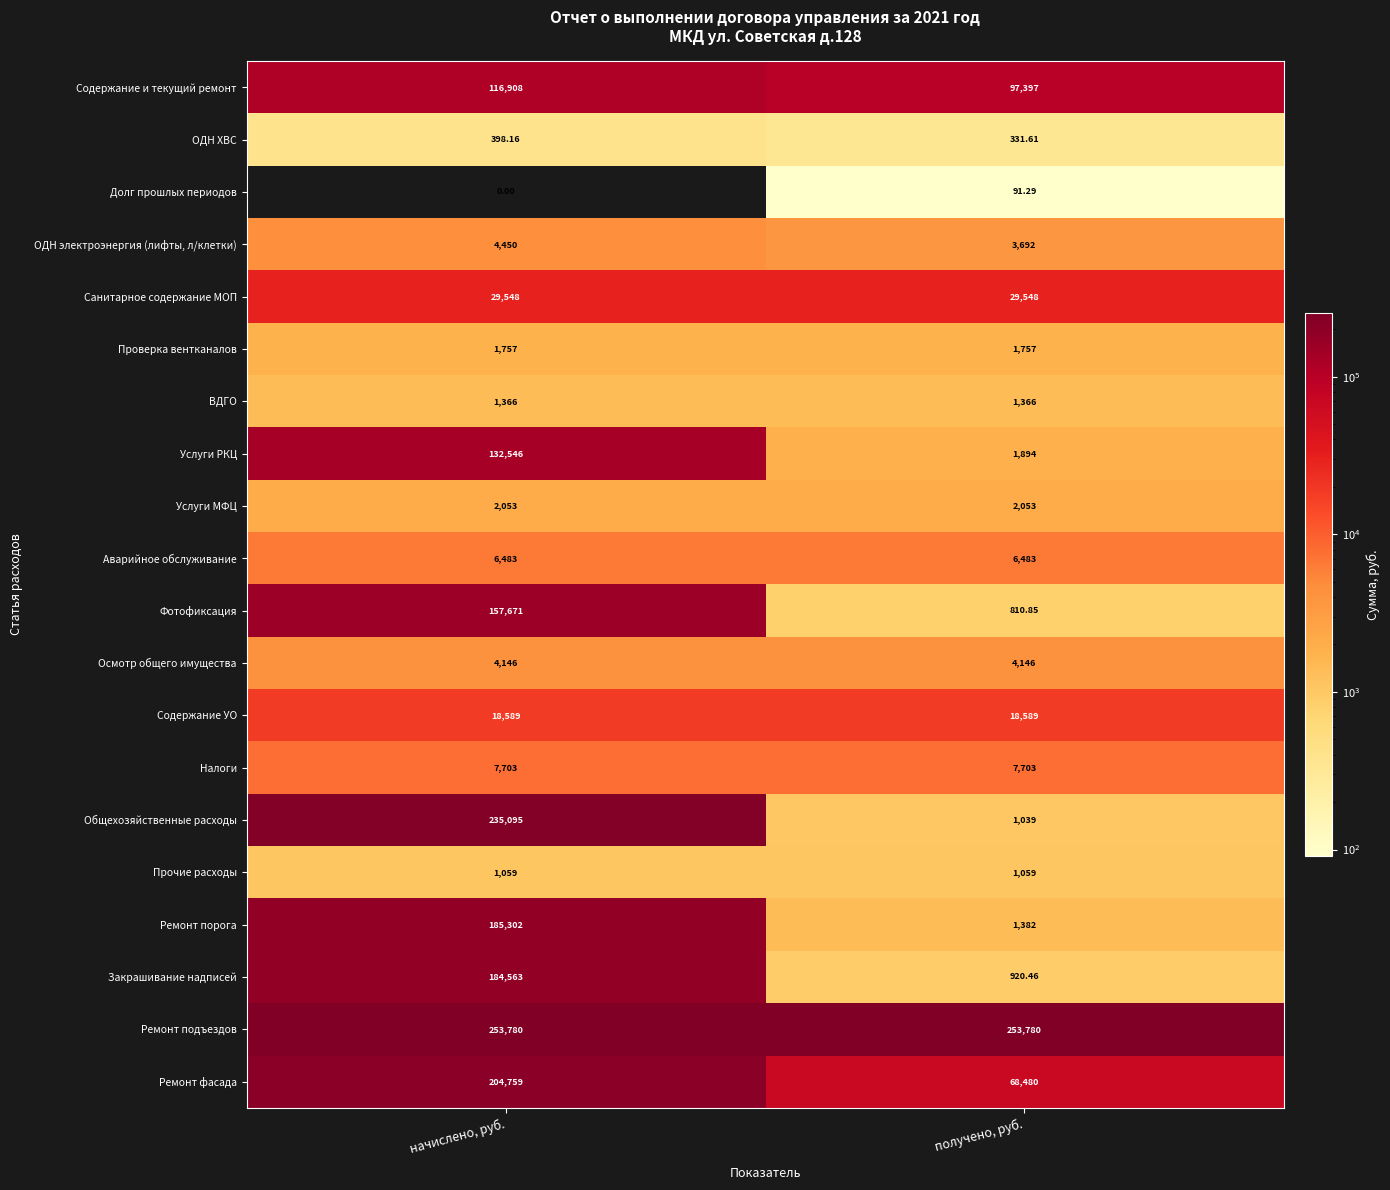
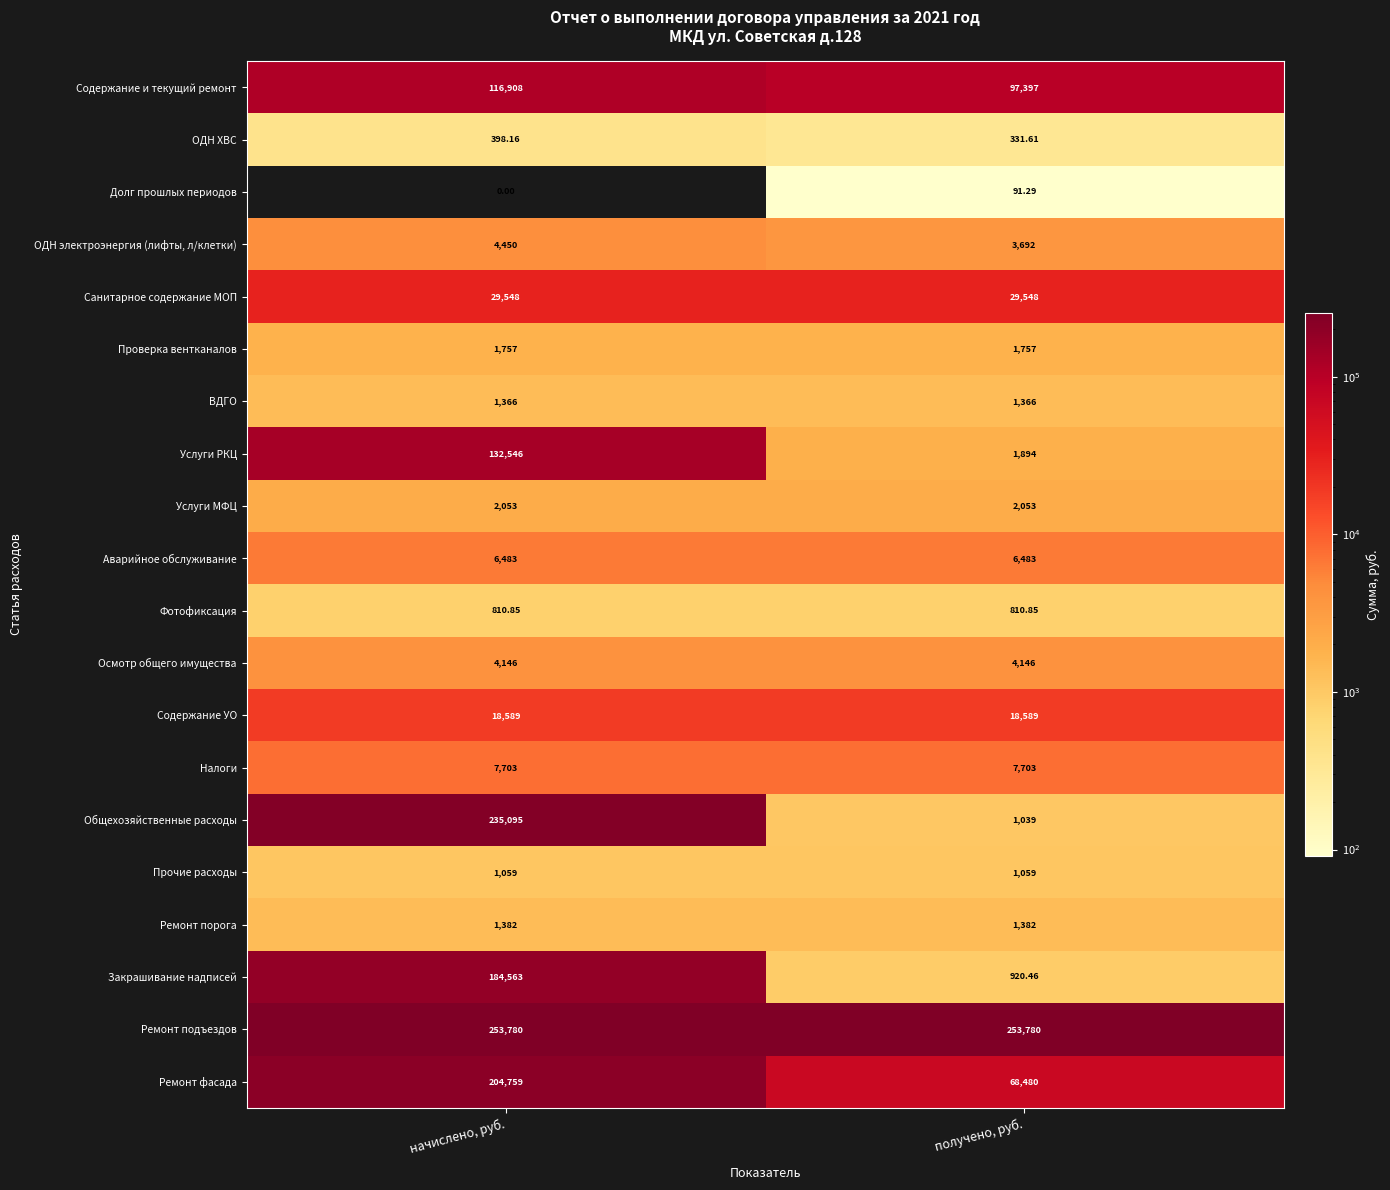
  {
    "Содержание и текущий ремонт": {
      "начислено, руб.": "116,908",
      "получено, руб.": "97,397"
    },
    "ОДН ХВС": {
      "начислено, руб.": "398.16",
      "получено, руб.": "331.61"
    },
    "Долг прошлых периодов": {
      "получено, руб.": "91.29"
    },
    "ОДН электроэнергия (лифты, л/клетки)": {
      "начислено, руб.": "4,450",
      "получено, руб.": "3,692"
    },
    "Санитарное содержание МОП": {
      "начислено, руб.": "29,548",
      "получено, руб.": "29,548"
    },
    "Проверка вентканалов": {
      "начислено, руб.": "1,757",
      "получено, руб.": "1,757"
    },
    "ВДГО": {
      "начислено, руб.": "1,366",
      "получено, руб.": "1,366"
    },
    "Услуги РКЦ": {
      "начислено, руб.": "132,546",
      "получено, руб.": "1,894"
    },
    "Услуги МФЦ": {
      "начислено, руб.": "2,053",
      "получено, руб.": "2,053"
    },
    "Аварийное обслуживание": {
      "начислено, руб.": "6,483",
      "получено, руб.": "6,483"
    },
    "Фотофиксация": {
-     "начислено, руб.": "157,671",
+     "начислено, руб.": "810.85",
      "получено, руб.": "810.85"
    },
    "Осмотр общего имущества": {
      "начислено, руб.": "4,146",
      "получено, руб.": "4,146"
    },
    "Содержание УО": {
      "начислено, руб.": "18,589",
      "получено, руб.": "18,589"
    },
    "Налоги": {
      "начислено, руб.": "7,703",
      "получено, руб.": "7,703"
    },
    "Общехозяйственные расходы": {
      "начислено, руб.": "235,095",
      "получено, руб.": "1,039"
    },
    "Прочие расходы": {
      "начислено, руб.": "1,059",
      "получено, руб.": "1,059"
    },
    "Ремонт порога": {
-     "начислено, руб.": "185,302",
+     "начислено, руб.": "1,382",
      "получено, руб.": "1,382"
    },
    "Закрашивание надписей": {
      "начислено, руб.": "184,563",
      "получено, руб.": "920.46"
    },
    "Ремонт подъездов": {
      "начислено, руб.": "253,780",
      "получено, руб.": "253,780"
    },
    "Ремонт фасада": {
      "начислено, руб.": "204,759",
      "получено, руб.": "68,480"
    }
  }
